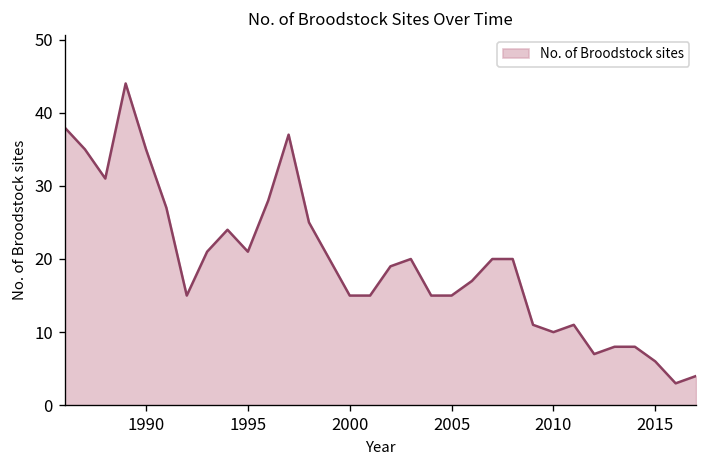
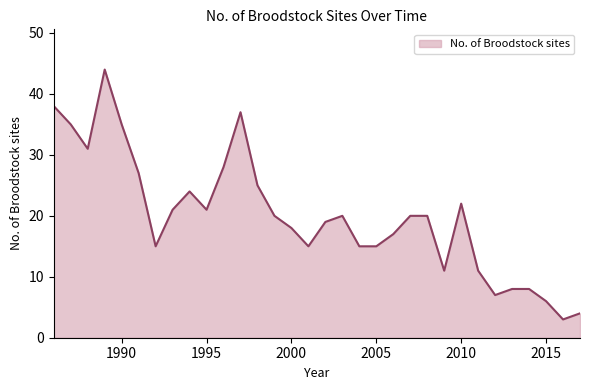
  {
    "1990": 35,
    "1995": 21,
-   "2000": 15,
+   "2000": 18,
    "2005": 15,
-   "2010": 10,
+   "2010": 22,
    "2015": 6
  }
